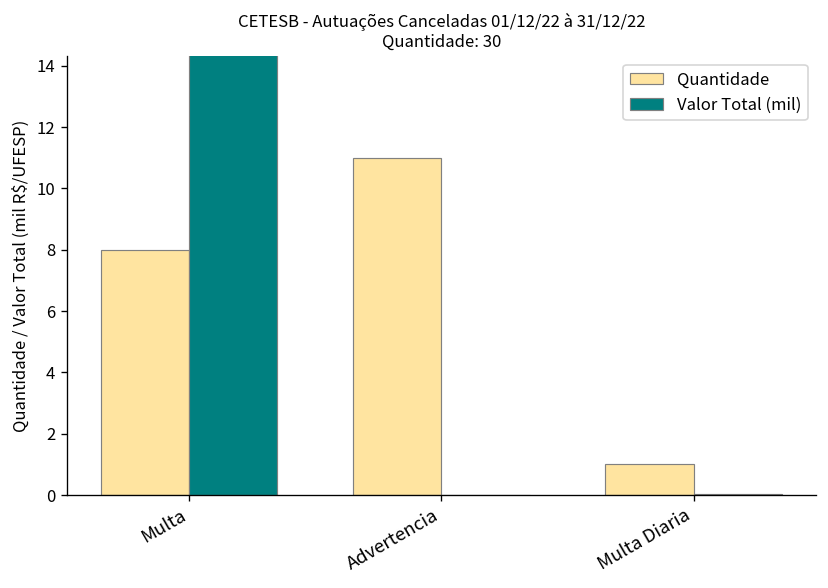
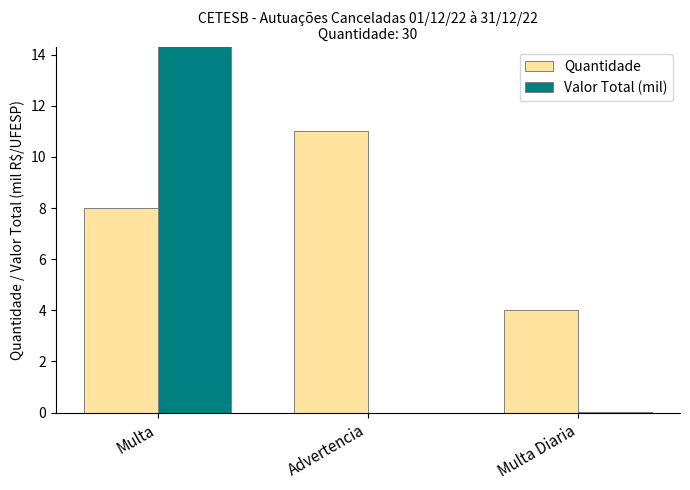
  {
    "Quantidade": {
      "Multa": 8,
      "Advertencia": 11,
-     "Multa Diaria": 1
+     "Multa Diaria": 4
    },
    "Valor Total (mil)": {
      "Advertencia": 0
    }
  }
